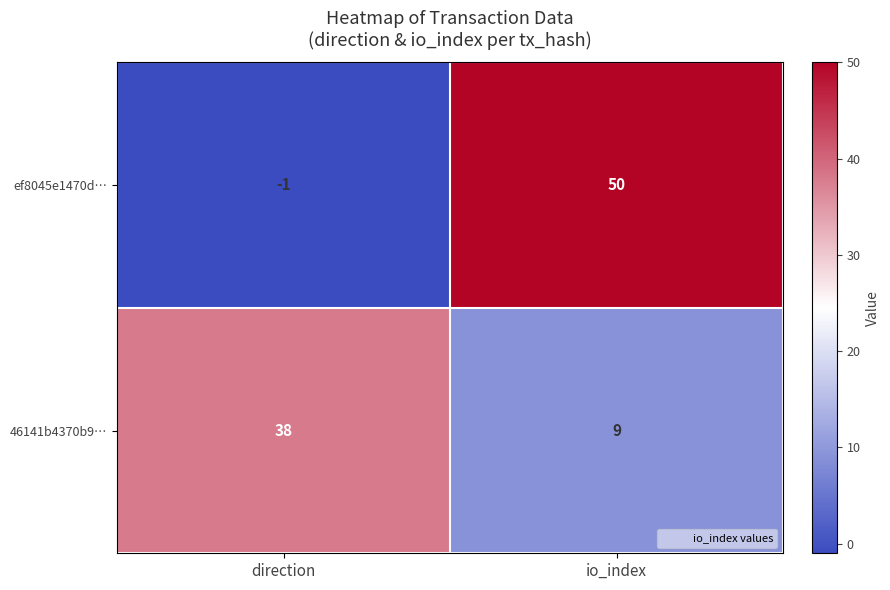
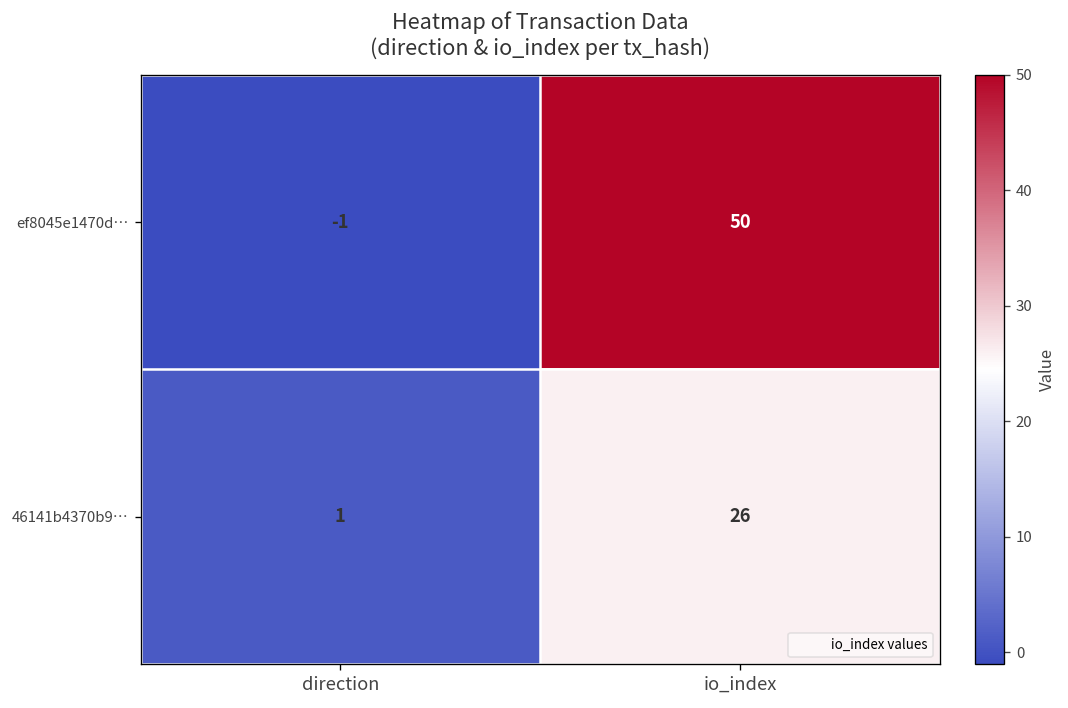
  {
    "ef8045e1470d…": {
      "direction": -1,
      "io_index": 50
    },
    "46141b4370b9…": {
-     "direction": 38,
-     "io_index": 9
+     "direction": 1,
+     "io_index": 26
    }
  }
